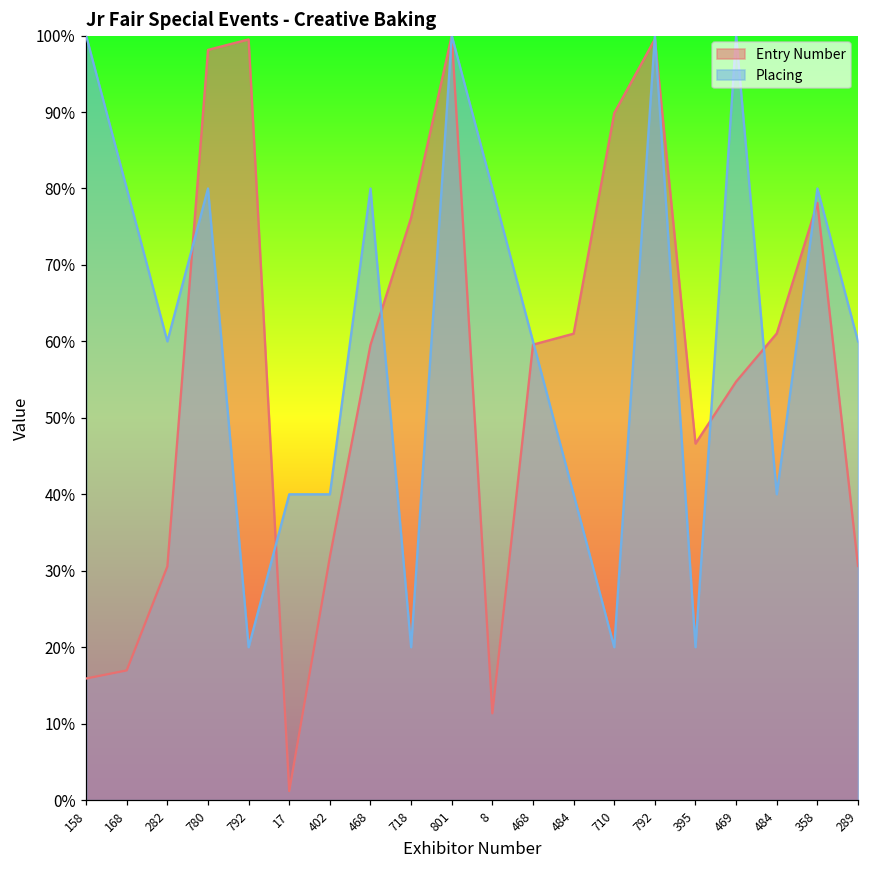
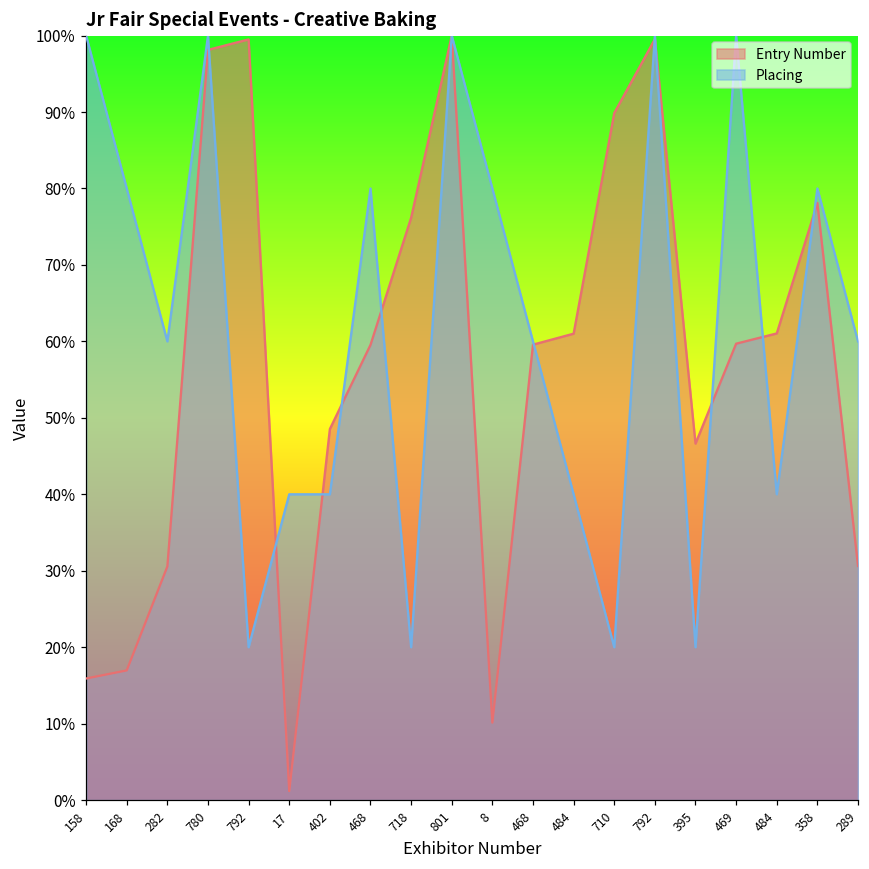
  {
    "Entry Number": {
      "158": "16%",
      "168": "17%",
      "282": "31%",
      "780": "98%",
      "17": "1%",
-     "402": "32%",
+     "402": "49%",
      "718": "76%",
-     "8": "11%",
+     "8": "10%",
      "710": "90%",
      "395": "47%",
-     "469": "55%",
+     "469": "60%",
      "358": "78%",
      "289": "31%"
    },
    "Placing": {
      "158": "100%",
      "168": "80%",
      "282": "60%",
-     "780": "80%",
+     "780": "100%",
      "17": "40%",
      "402": "40%",
      "718": "20%",
      "8": "80%",
      "710": "20%",
      "395": "20%",
      "469": "100%",
      "358": "80%",
      "289": "60%"
    }
  }
